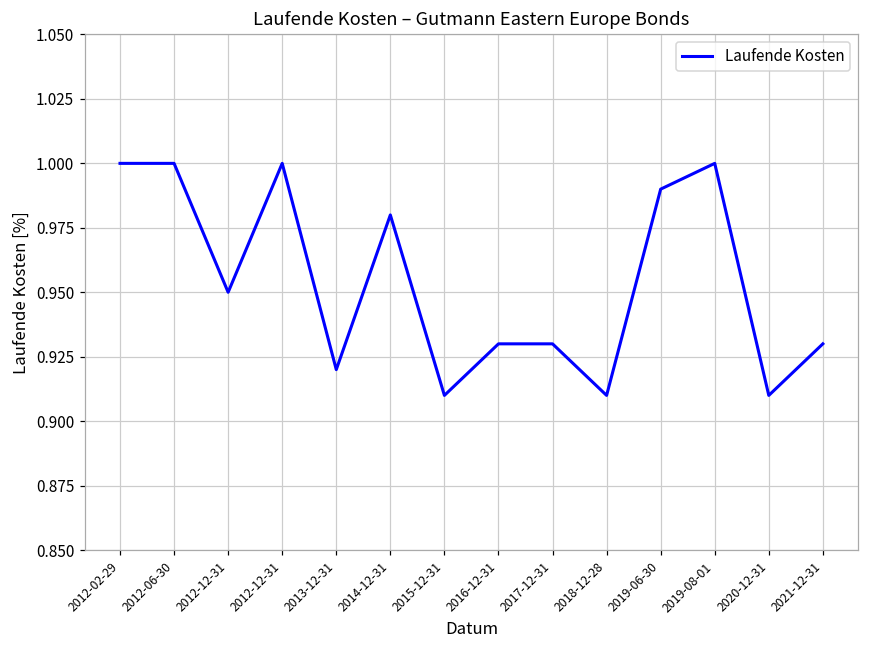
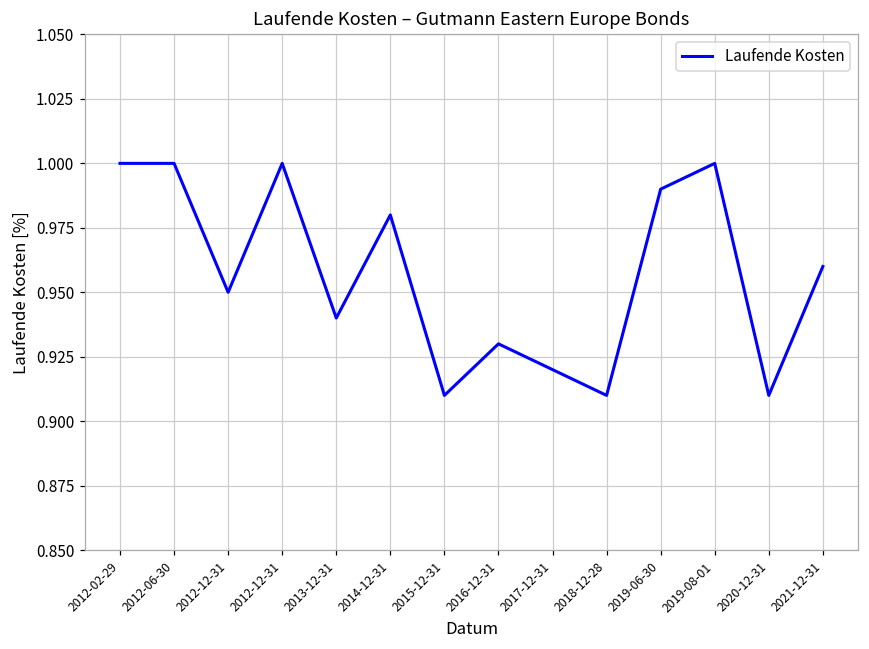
  {
    "2012-02-29": 1.00,
    "2012-06-30": 1.00,
-   "2013-12-31": 0.92,
+   "2013-12-31": 0.94,
    "2014-12-31": 0.98,
    "2015-12-31": 0.91,
    "2016-12-31": 0.93,
-   "2017-12-31": 0.93,
+   "2017-12-31": 0.92,
    "2018-12-28": 0.91,
    "2019-06-30": 0.99,
    "2019-08-01": 1.00,
    "2020-12-31": 0.91,
-   "2021-12-31": 0.93
+   "2021-12-31": 0.96
  }
